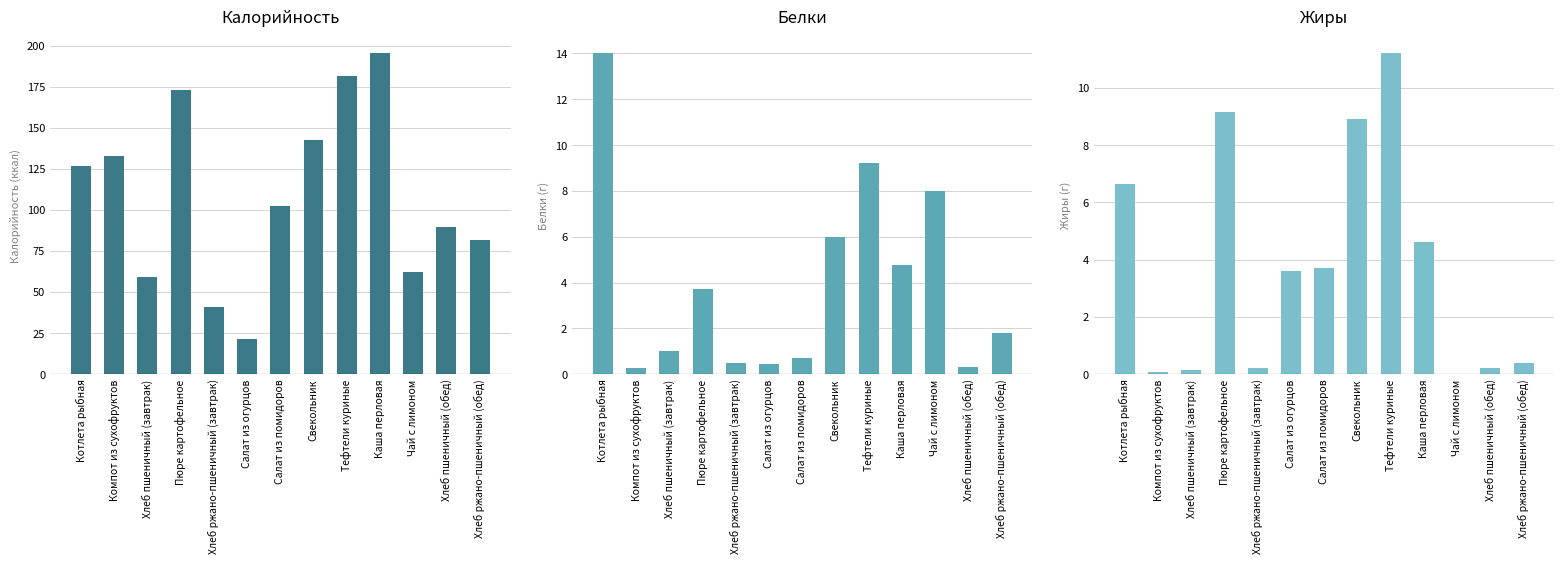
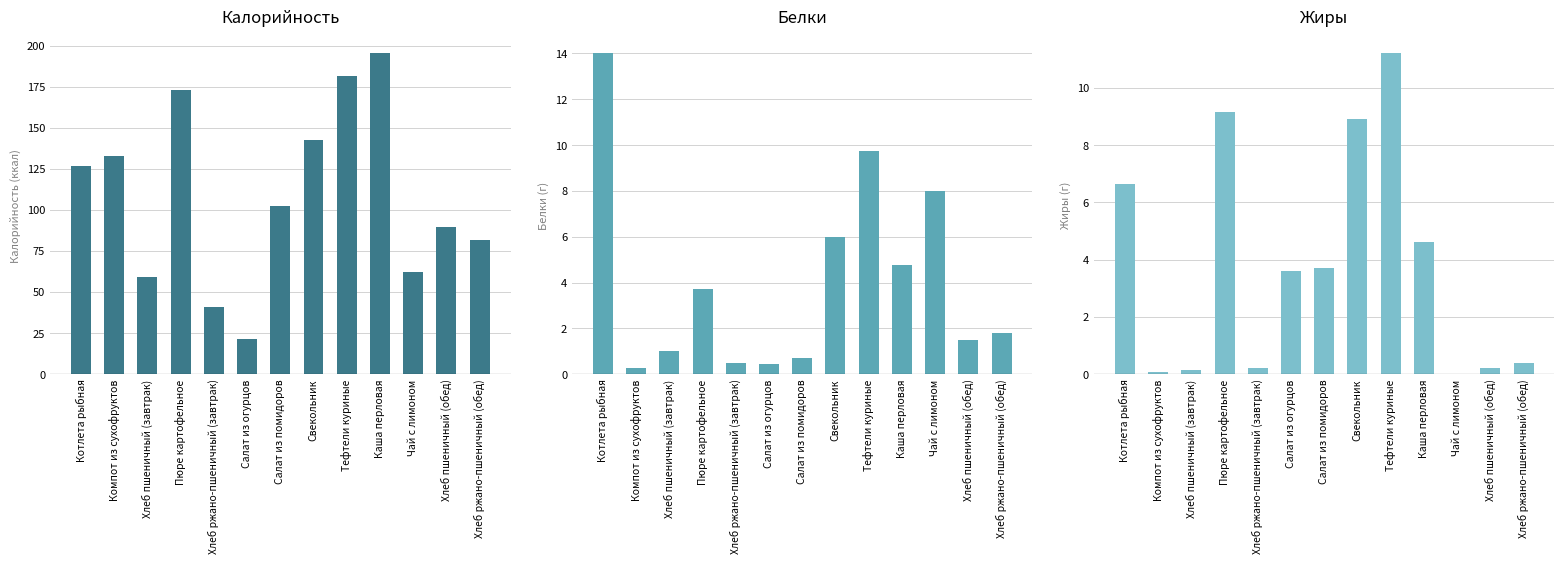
  {
    "Калорийность": {
      "Котлета рыбная": 127,
      "Компот из сухофруктов": 133,
      "Хлеб пшеничный (завтрак)": 59,
      "Пюре картофельное": 173,
      "Хлеб ржано-пшеничный (завтрак)": 41,
      "Салат из огурцов": 21,
      "Салат из помидоров": 102,
      "Свекольник": 143,
      "Тефтели куриные": 182,
      "Каша перловая": 196,
      "Чай с лимоном": 62,
      "Хлеб пшеничный (обед)": 90,
      "Хлеб ржано-пшеничный (обед)": 82
    },
    "Белки": {
      "Котлета рыбная": 14.0,
      "Компот из сухофруктов": 0.3,
      "Хлеб пшеничный (завтрак)": 1.0,
      "Пюре картофельное": 3.7,
      "Хлеб ржано-пшеничный (завтрак)": 0.5,
      "Салат из огурцов": 0.5,
      "Салат из помидоров": 0.7,
      "Свекольник": 6.0,
-     "Тефтели куриные": 9.2,
+     "Тефтели куриные": 9.7,
      "Каша перловая": 4.8,
      "Чай с лимоном": 8.0,
-     "Хлеб пшеничный (обед)": 0.3,
+     "Хлеб пшеничный (обед)": 1.5,
      "Хлеб ржано-пшеничный (обед)": 1.8
    },
    "Жиры": {
      "Котлета рыбная": 6.6,
      "Компот из сухофруктов": 0.1,
      "Хлеб пшеничный (завтрак)": 0.1,
      "Пюре картофельное": 9.2,
      "Хлеб ржано-пшеничный (завтрак)": 0.2,
      "Салат из огурцов": 3.6,
      "Салат из помидоров": 3.7,
      "Свекольник": 8.9,
      "Тефтели куриные": 11.2,
      "Каша перловая": 4.6,
      "Хлеб пшеничный (обед)": 0.2,
      "Хлеб ржано-пшеничный (обед)": 0.4
    }
  }
